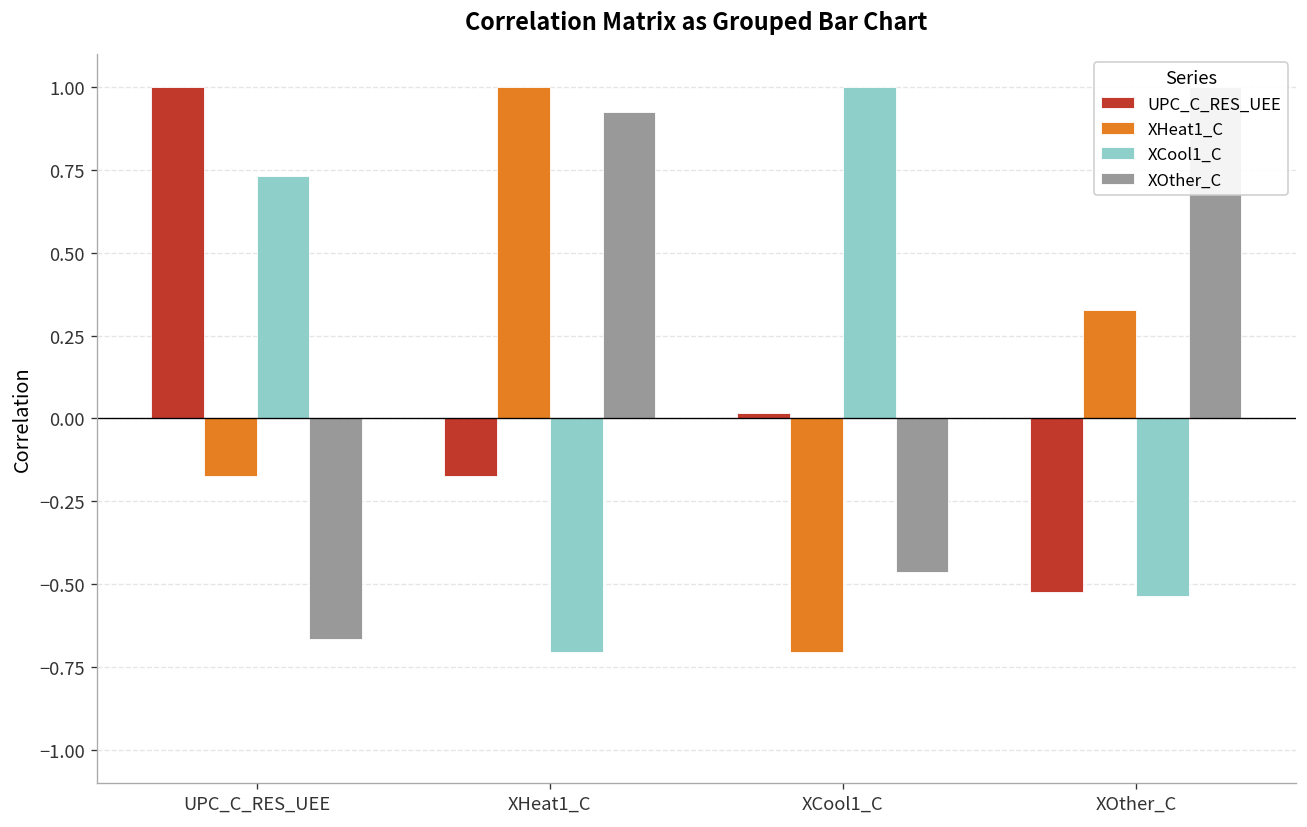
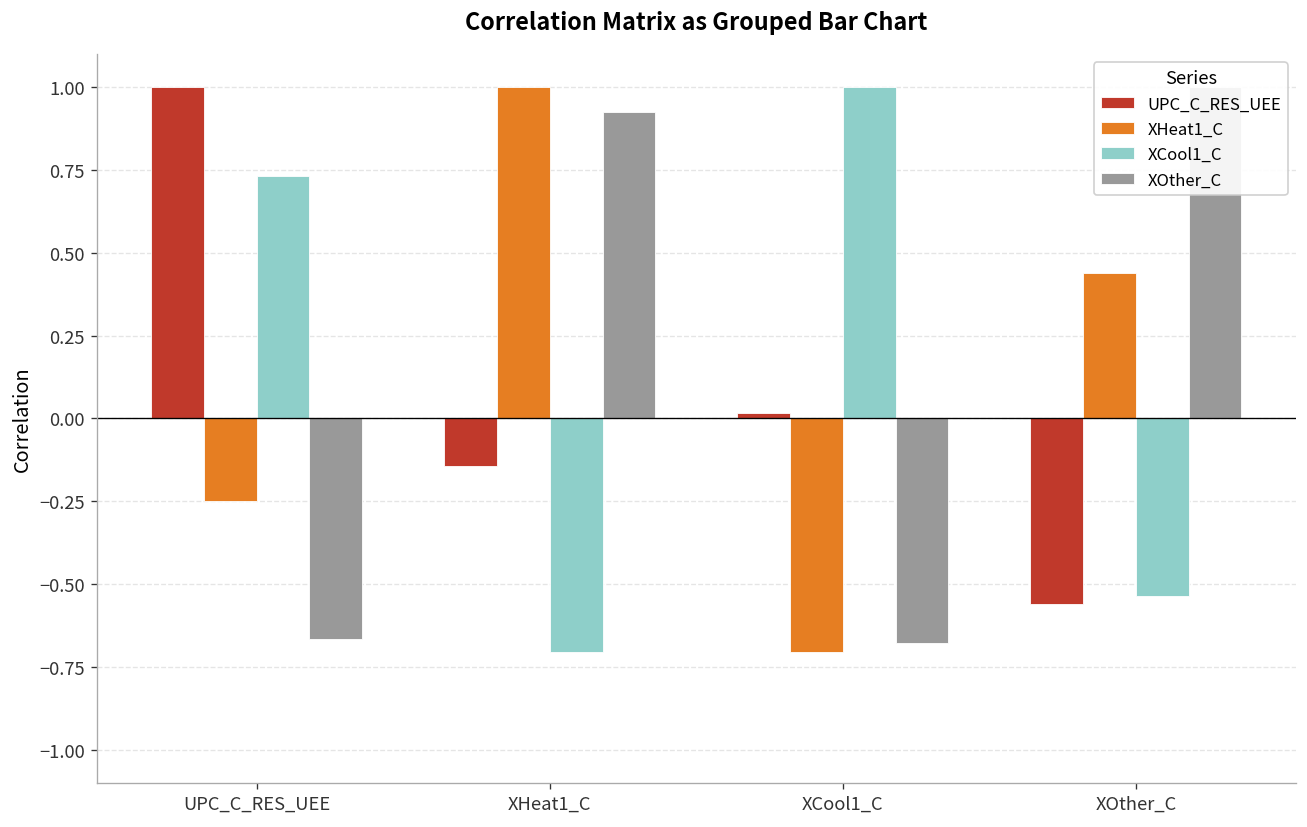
  {
    "UPC_C_RES_UEE": {
      "UPC_C_RES_UEE": 1.00,
-     "XHeat1_C": -0.17,
+     "XHeat1_C": -0.14,
      "XCool1_C": 0.02,
-     "XOther_C": -0.52
+     "XOther_C": -0.56
    },
    "XHeat1_C": {
-     "UPC_C_RES_UEE": -0.17,
+     "UPC_C_RES_UEE": -0.25,
      "XHeat1_C": 1.00,
      "XCool1_C": -0.71,
-     "XOther_C": 0.33
+     "XOther_C": 0.44
    },
    "XCool1_C": {
      "UPC_C_RES_UEE": 0.73,
      "XHeat1_C": -0.71,
      "XCool1_C": 1.00,
      "XOther_C": -0.54
    },
    "XOther_C": {
      "UPC_C_RES_UEE": -0.66,
      "XHeat1_C": 0.93,
-     "XCool1_C": -0.46
+     "XCool1_C": -0.68
    }
  }
